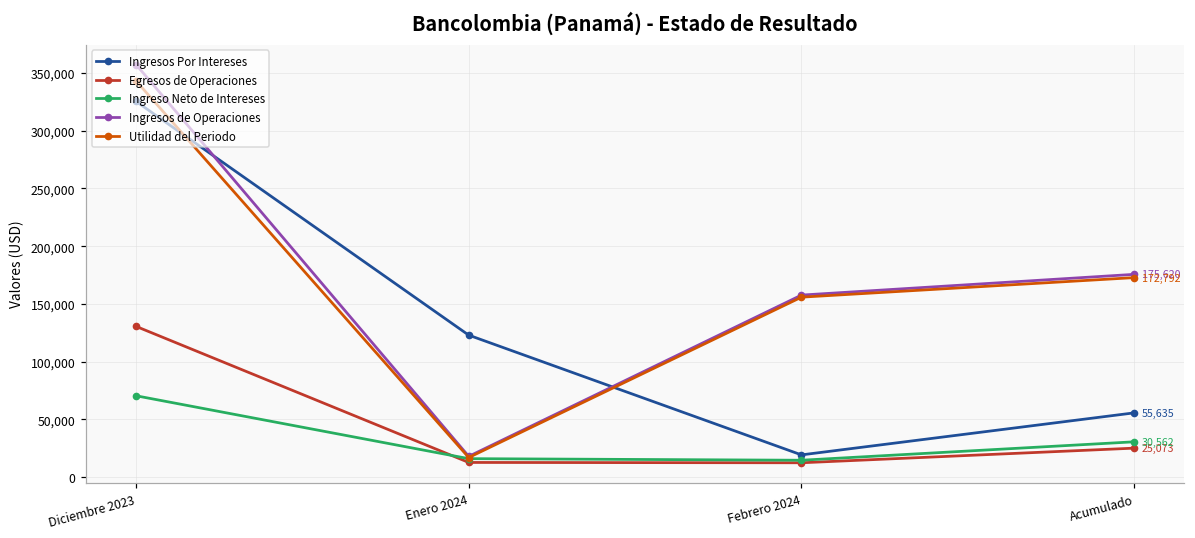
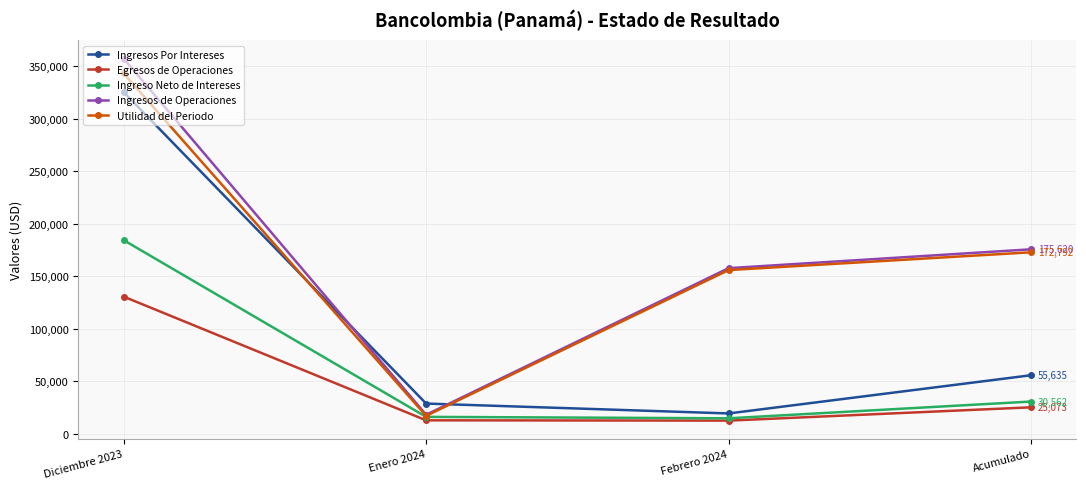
  {
    "Ingresos Por Intereses": {
-     "Enero 2024": "123,000",
+     "Enero 2024": "29,000",
      "Febrero 2024": "19,000"
    },
    "Ingreso Neto de Intereses": {
-     "Diciembre 2023": "70,000"
+     "Diciembre 2023": "184,000"
    }
  }
